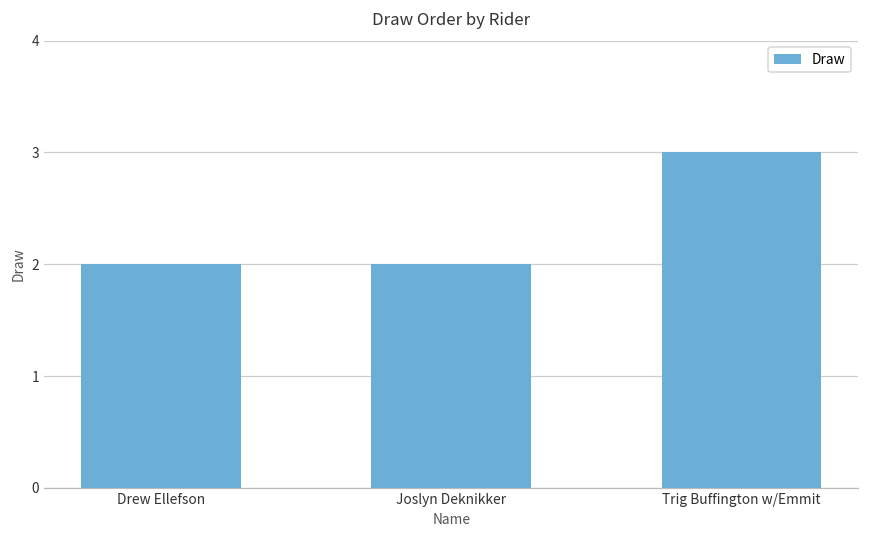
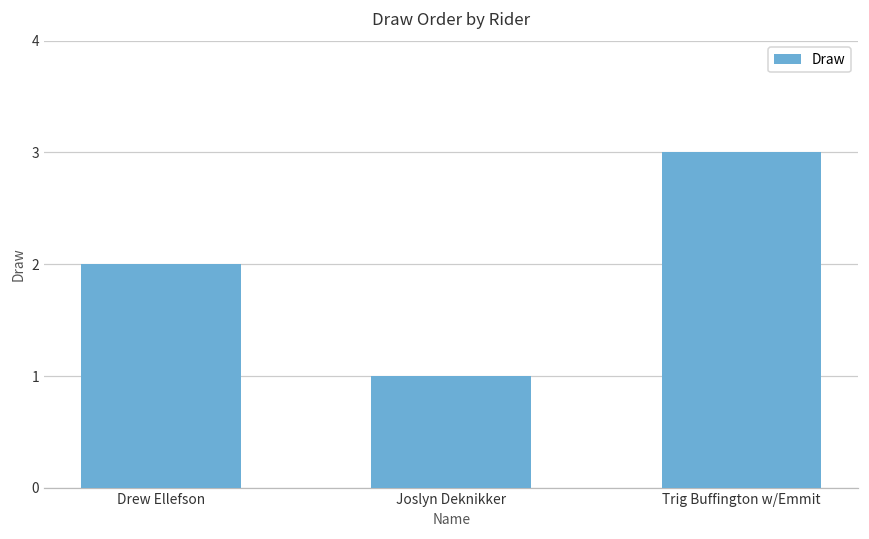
  {
    "Drew Ellefson": 2,
-   "Joslyn Deknikker": 2,
+   "Joslyn Deknikker": 1,
    "Trig Buffington w/Emmit": 3
  }
